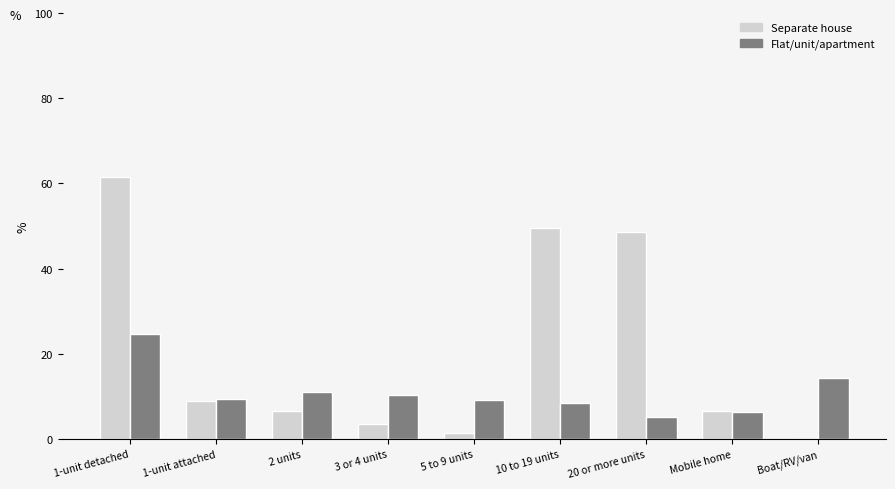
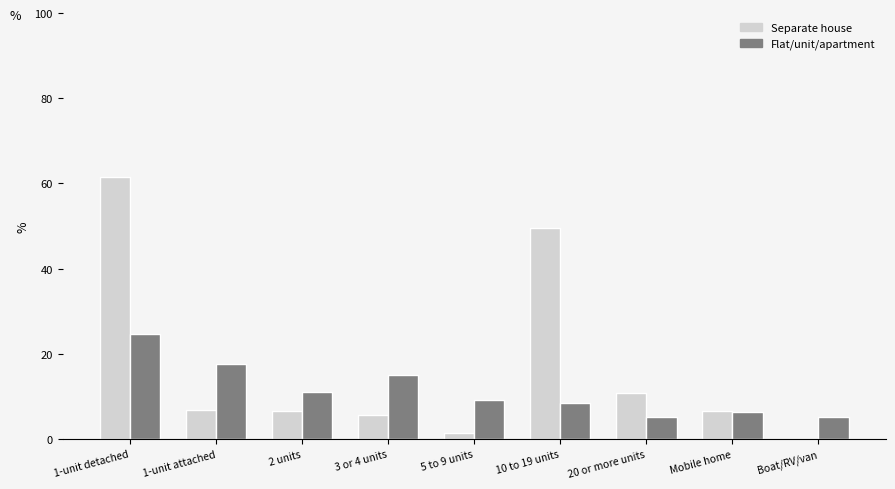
  {
    "Separate house": {
      "1-unit detached": 62,
-     "1-unit attached": 9,
+     "1-unit attached": 7,
      "2 units": 7,
-     "3 or 4 units": 4,
+     "3 or 4 units": 6,
      "5 to 9 units": 2,
      "10 to 19 units": 50,
-     "20 or more units": 49,
+     "20 or more units": 11,
      "Mobile home": 7,
      "Boat/RV/van": 0
    },
    "Flat/unit/apartment": {
      "1-unit detached": 25,
-     "1-unit attached": 9,
+     "1-unit attached": 18,
      "2 units": 11,
-     "3 or 4 units": 10,
+     "3 or 4 units": 15,
      "5 to 9 units": 9,
      "10 to 19 units": 8,
      "20 or more units": 5,
      "Mobile home": 6,
-     "Boat/RV/van": 14
+     "Boat/RV/van": 5
    }
  }
